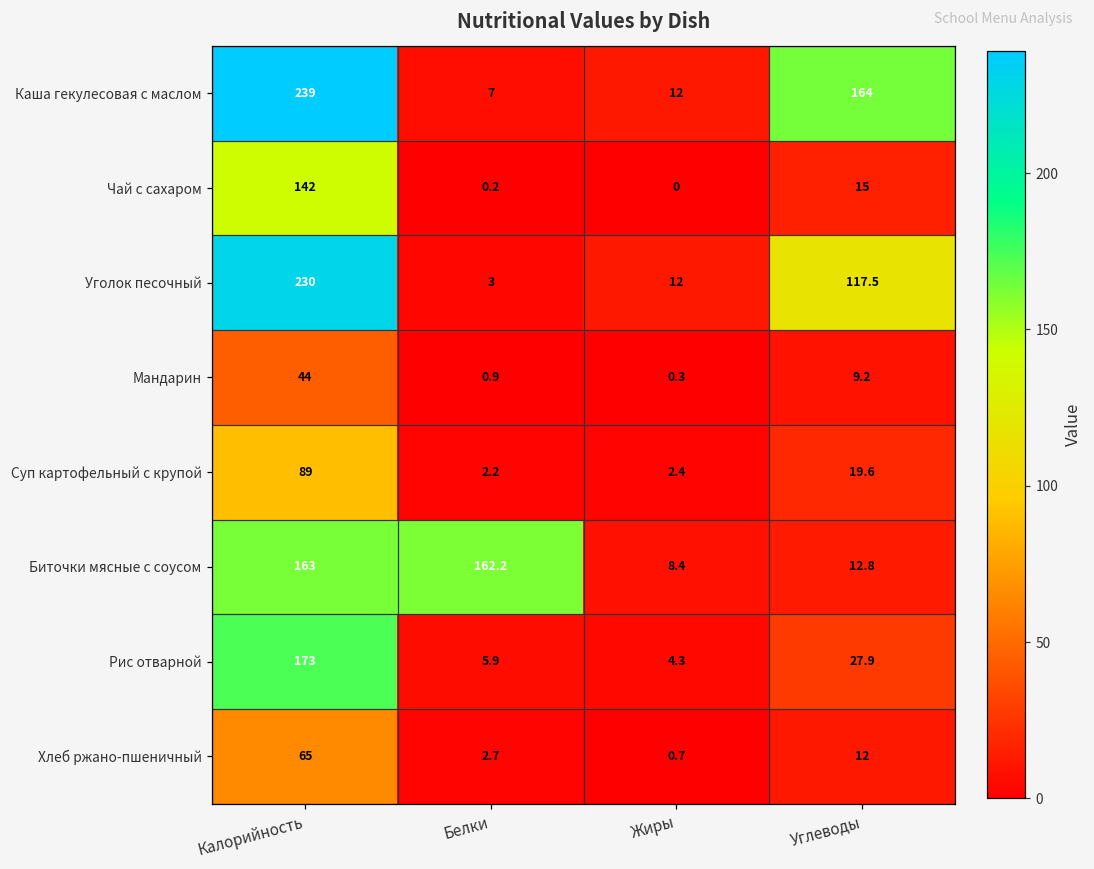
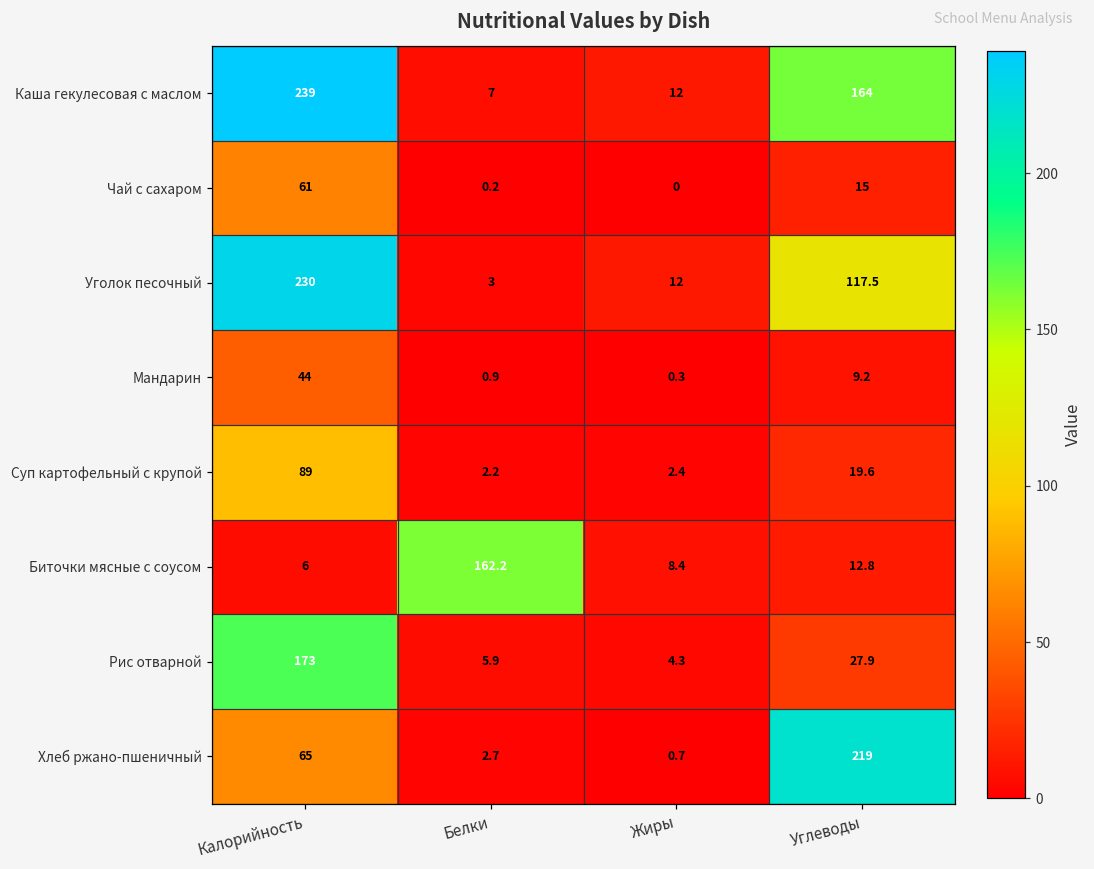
  {
    "Каша гекулесовая с маслом": {
      "Калорийность": 239,
      "Белки": 7,
      "Жиры": 12,
      "Углеводы": 164
    },
    "Чай с сахаром": {
-     "Калорийность": 142,
+     "Калорийность": 61,
      "Белки": 0.2,
      "Жиры": 0,
      "Углеводы": 15
    },
    "Уголок песочный": {
      "Калорийность": 230,
      "Белки": 3,
      "Жиры": 12,
      "Углеводы": 117.5
    },
    "Мандарин": {
      "Калорийность": 44,
      "Белки": 0.9,
      "Жиры": 0.3,
      "Углеводы": 9.2
    },
    "Суп картофельный с крупой": {
      "Калорийность": 89,
      "Белки": 2.2,
      "Жиры": 2.4,
      "Углеводы": 19.6
    },
    "Биточки мясные с соусом": {
-     "Калорийность": 163,
+     "Калорийность": 6,
      "Белки": 162.2,
      "Жиры": 8.4,
      "Углеводы": 12.8
    },
    "Рис отварной": {
      "Калорийность": 173,
      "Белки": 5.9,
      "Жиры": 4.3,
      "Углеводы": 27.9
    },
    "Хлеб ржано-пшеничный": {
      "Калорийность": 65,
      "Белки": 2.7,
      "Жиры": 0.7,
-     "Углеводы": 12
+     "Углеводы": 219
    }
  }
